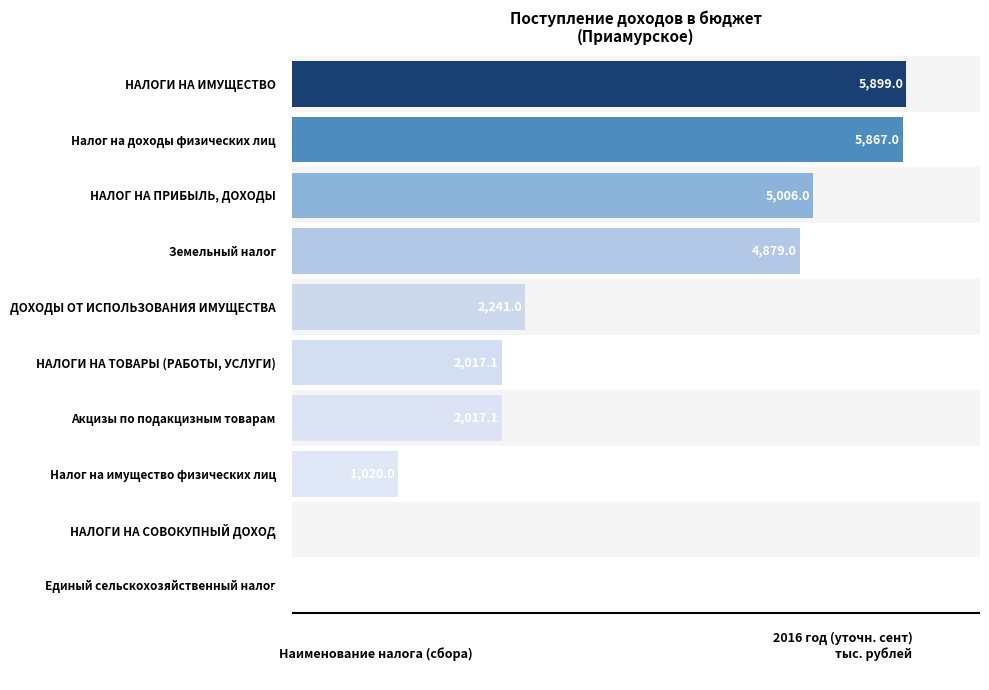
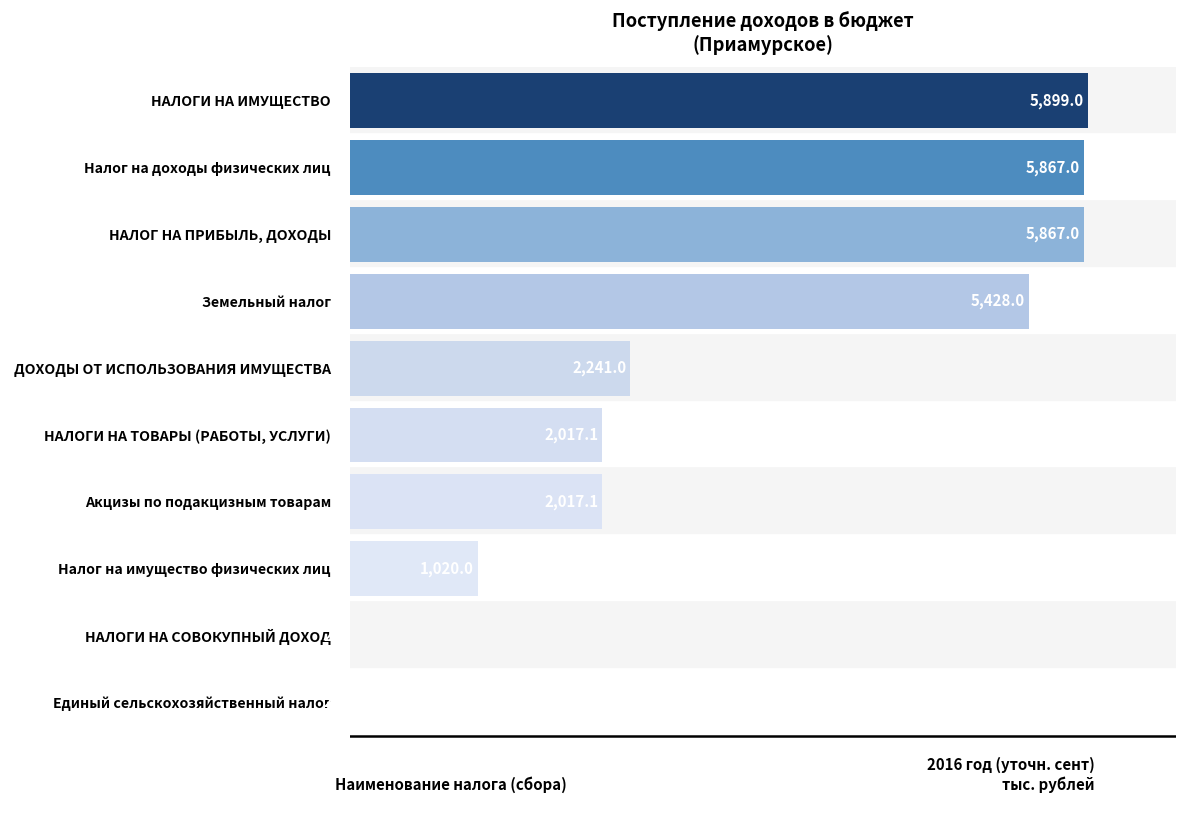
  {
    "НАЛОГИ НА ИМУЩЕСТВО": "5,899.0",
    "Налог на доходы физических лиц": "5,867.0",
-   "НАЛОГ НА ПРИБЫЛЬ, ДОХОДЫ": "5,006.0",
-   "Земельный налог": "4,879.0",
+   "НАЛОГ НА ПРИБЫЛЬ, ДОХОДЫ": "5,867.0",
+   "Земельный налог": "5,428.0",
    "ДОХОДЫ ОТ ИСПОЛЬЗОВАНИЯ ИМУЩЕСТВА": "2,241.0"
  }
